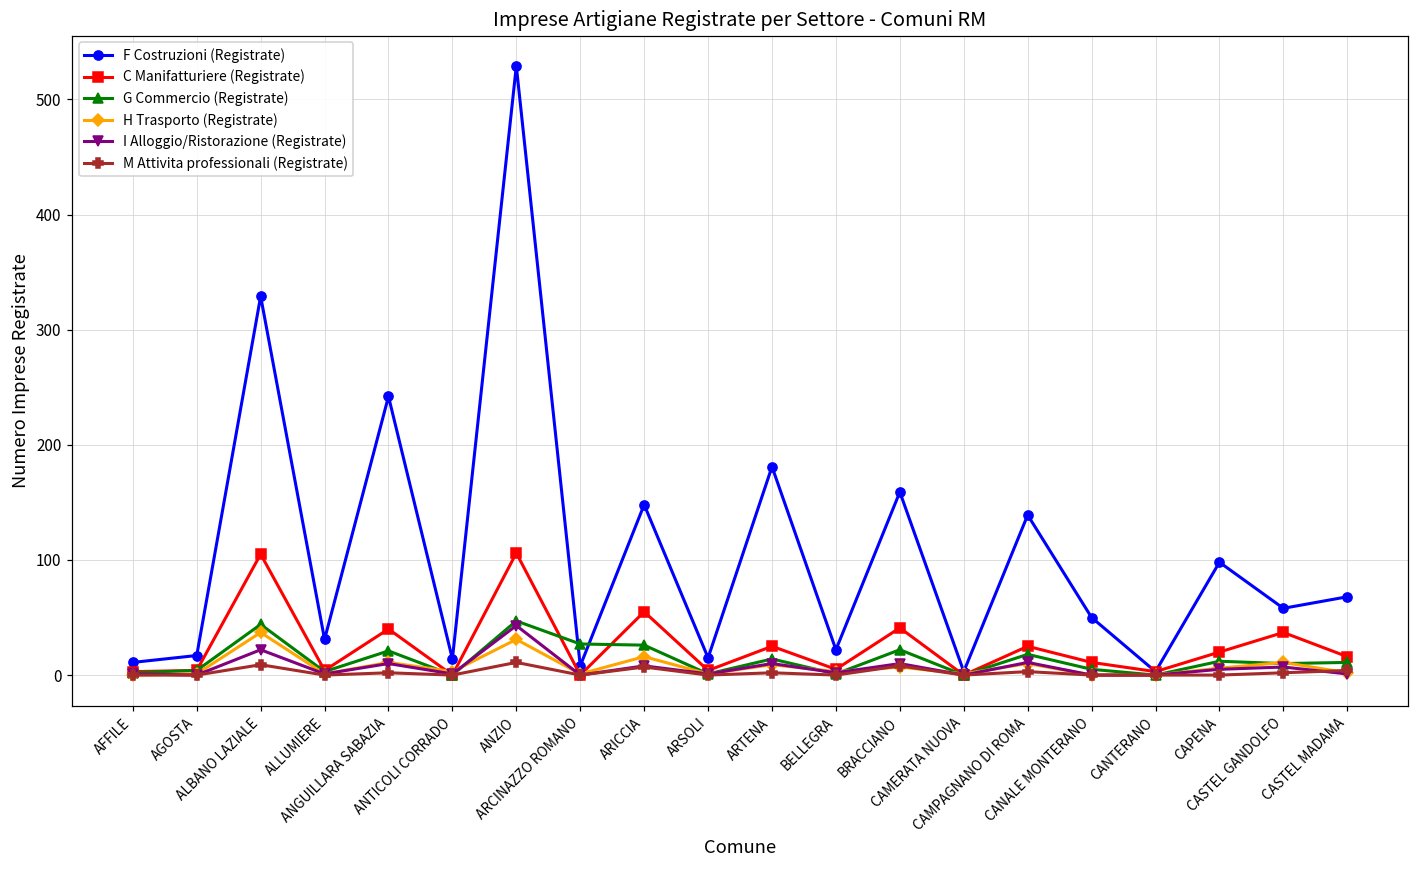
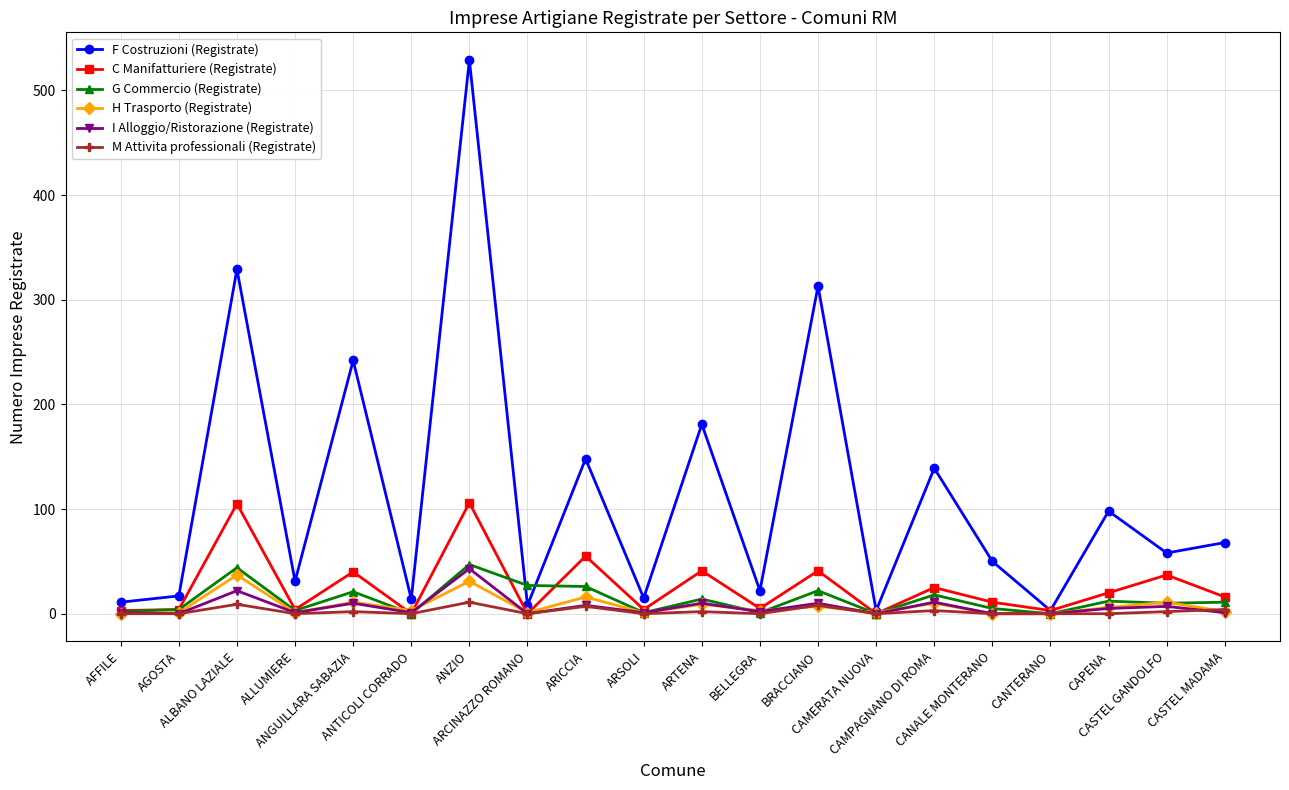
  {
    "F Costruzioni (Registrate)": {
      "AFFILE": 11,
      "AGOSTA": 17,
      "ALBANO LAZIALE": 329,
      "ALLUMIERE": 31,
      "ANGUILLARA SABAZIA": 242,
      "ANTICOLI CORRADO": 14,
      "ANZIO": 529,
      "ARCINAZZO ROMANO": 8,
      "ARICCIA": 148,
      "ARSOLI": 15,
      "ARTENA": 181,
      "BELLEGRA": 22,
-     "BRACCIANO": 159,
+     "BRACCIANO": 313,
      "CAMPAGNANO DI ROMA": 139,
      "CANALE MONTERANO": 50,
      "CAPENA": 98,
      "CASTEL GANDOLFO": 58,
      "CASTEL MADAMA": 68
    },
    "C Manifatturiere (Registrate)": {
      "ALBANO LAZIALE": 105,
      "ANGUILLARA SABAZIA": 40,
      "ANZIO": 106,
      "ARICCIA": 55,
      "ARSOLI": 4,
-     "ARTENA": 25,
+     "ARTENA": 41,
      "BRACCIANO": 41,
      "CAMPAGNANO DI ROMA": 25,
      "CANALE MONTERANO": 11,
      "CAPENA": 20,
      "CASTEL GANDOLFO": 37,
      "CASTEL MADAMA": 16
    },
    "G Commercio (Registrate)": {
      "ALBANO LAZIALE": 44,
      "ANGUILLARA SABAZIA": 21,
      "ANZIO": 47,
      "ARCINAZZO ROMANO": 27,
      "ARICCIA": 26,
      "ARTENA": 14,
      "BRACCIANO": 22,
      "CAMPAGNANO DI ROMA": 18,
      "CANALE MONTERANO": 5,
      "CAPENA": 12,
      "CASTEL MADAMA": 11
    },
    "H Trasporto (Registrate)": {
      "ALBANO LAZIALE": 37,
      "ANZIO": 31,
      "ARICCIA": 16
    },
    "I Alloggio/Ristorazione (Registrate)": {
      "ALBANO LAZIALE": 22,
      "ANZIO": 43,
      "CASTEL GANDOLFO": 7
    },
    "M Attivita professionali (Registrate)": {
      "ALBANO LAZIALE": 9,
      "ANGUILLARA SABAZIA": 2,
      "ANZIO": 11,
      "ARTENA": 2,
      "CAMPAGNANO DI ROMA": 3,
      "CAPENA": 0,
      "CASTEL GANDOLFO": 2
    }
  }
